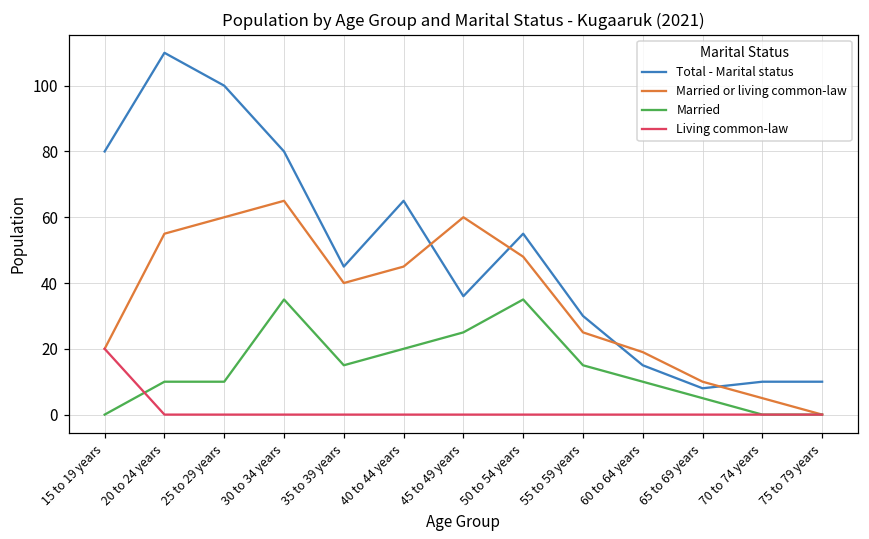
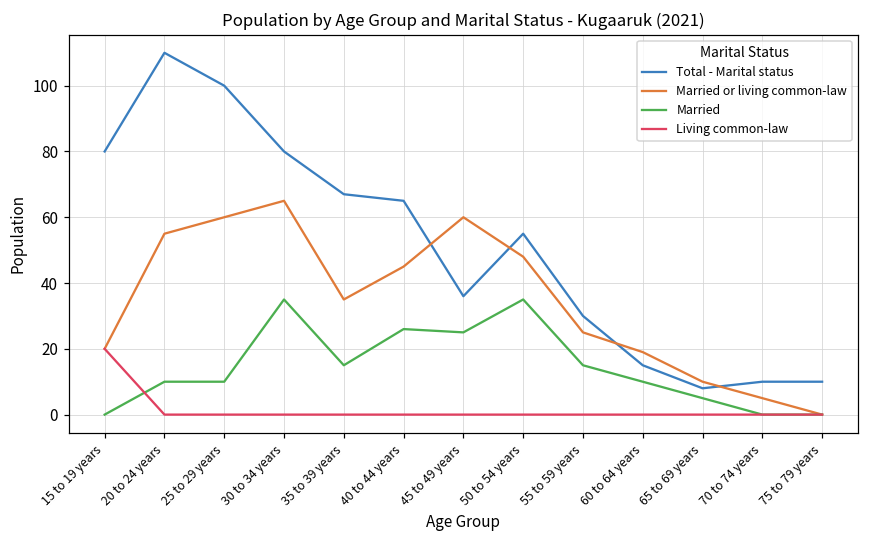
  {
    "Total - Marital status": {
      "15 to 19 years": 80,
      "20 to 24 years": 110,
      "25 to 29 years": 100,
      "30 to 34 years": 80,
-     "35 to 39 years": 45,
+     "35 to 39 years": 67,
      "40 to 44 years": 65,
      "45 to 49 years": 36,
      "50 to 54 years": 55,
      "55 to 59 years": 30,
      "60 to 64 years": 15,
      "65 to 69 years": 8,
      "70 to 74 years": 10,
      "75 to 79 years": 10
    },
    "Married or living common-law": {
      "20 to 24 years": 55,
      "25 to 29 years": 60,
      "30 to 34 years": 65,
-     "35 to 39 years": 40,
+     "35 to 39 years": 35,
      "40 to 44 years": 45,
      "45 to 49 years": 60,
      "50 to 54 years": 48,
      "55 to 59 years": 25,
      "60 to 64 years": 19,
      "65 to 69 years": 10,
      "70 to 74 years": 5
    },
    "Married": {
      "15 to 19 years": 0,
      "20 to 24 years": 10,
      "25 to 29 years": 10,
      "30 to 34 years": 35,
      "35 to 39 years": 15,
-     "40 to 44 years": 20,
+     "40 to 44 years": 26,
      "45 to 49 years": 25,
      "50 to 54 years": 35,
      "55 to 59 years": 15,
      "60 to 64 years": 10,
      "65 to 69 years": 5
    },
    "Living common-law": {
      "20 to 24 years": 0,
      "25 to 29 years": 0,
      "30 to 34 years": 0,
      "35 to 39 years": 0,
      "40 to 44 years": 0,
      "45 to 49 years": 0,
      "50 to 54 years": 0,
      "55 to 59 years": 0,
      "60 to 64 years": 0,
      "65 to 69 years": 0
    }
  }
